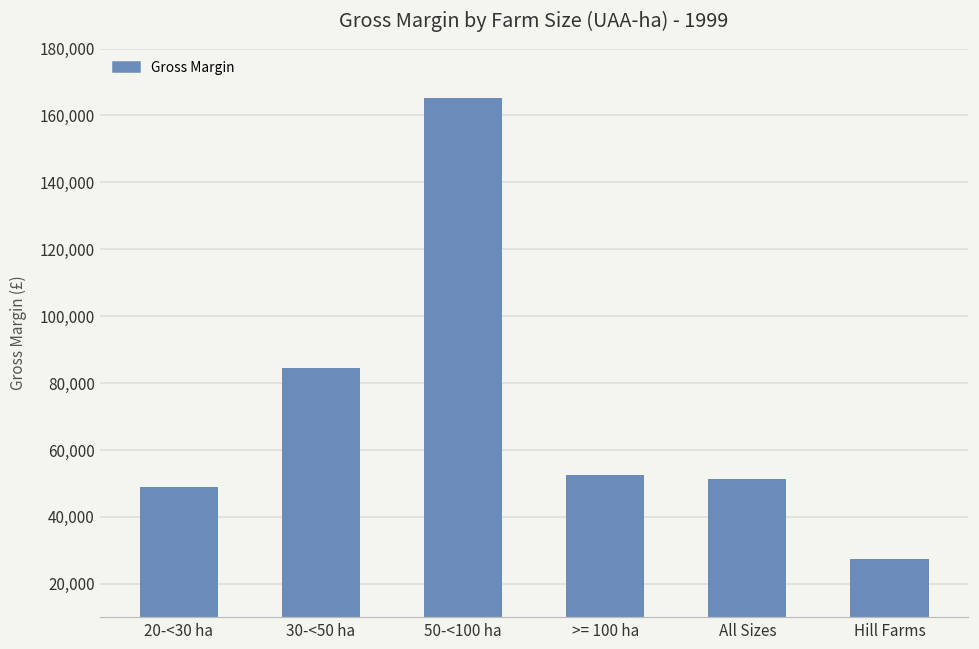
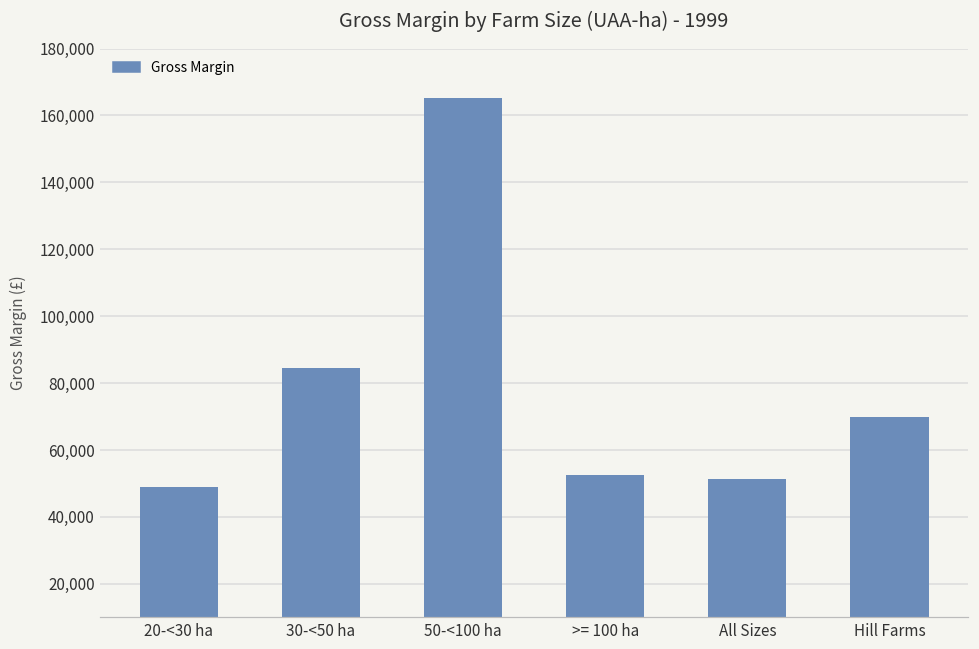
  {
    "20-<30 ha": "49,000",
    "30-<50 ha": "84,000",
    "50-<100 ha": "165,000",
    ">= 100 ha": "52,000",
    "All Sizes": "51,000",
-   "Hill Farms": "27,000"
+   "Hill Farms": "70,000"
  }
